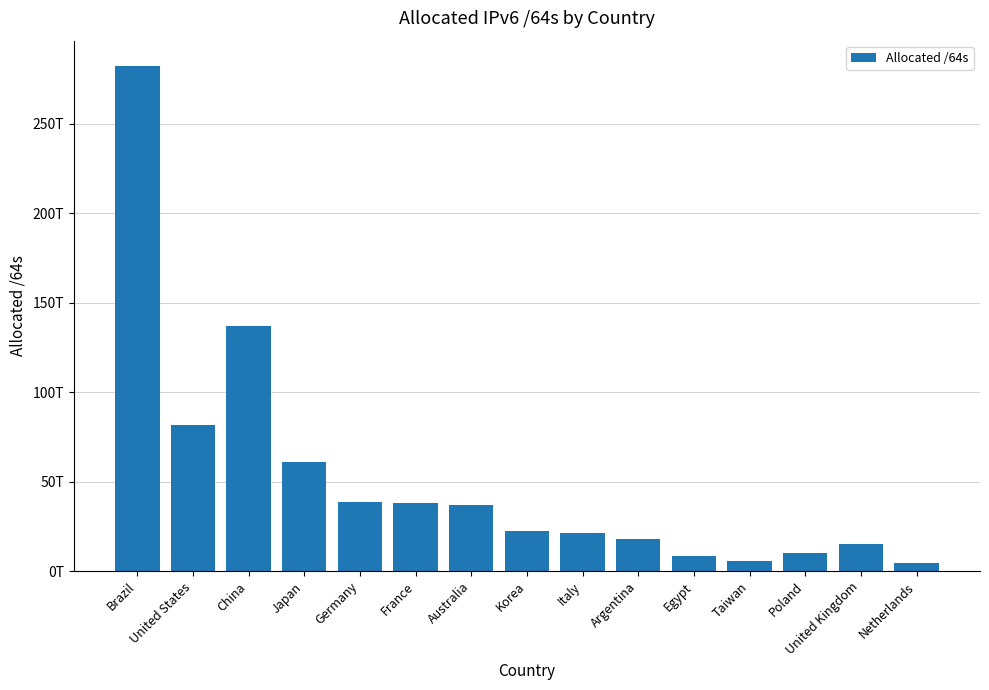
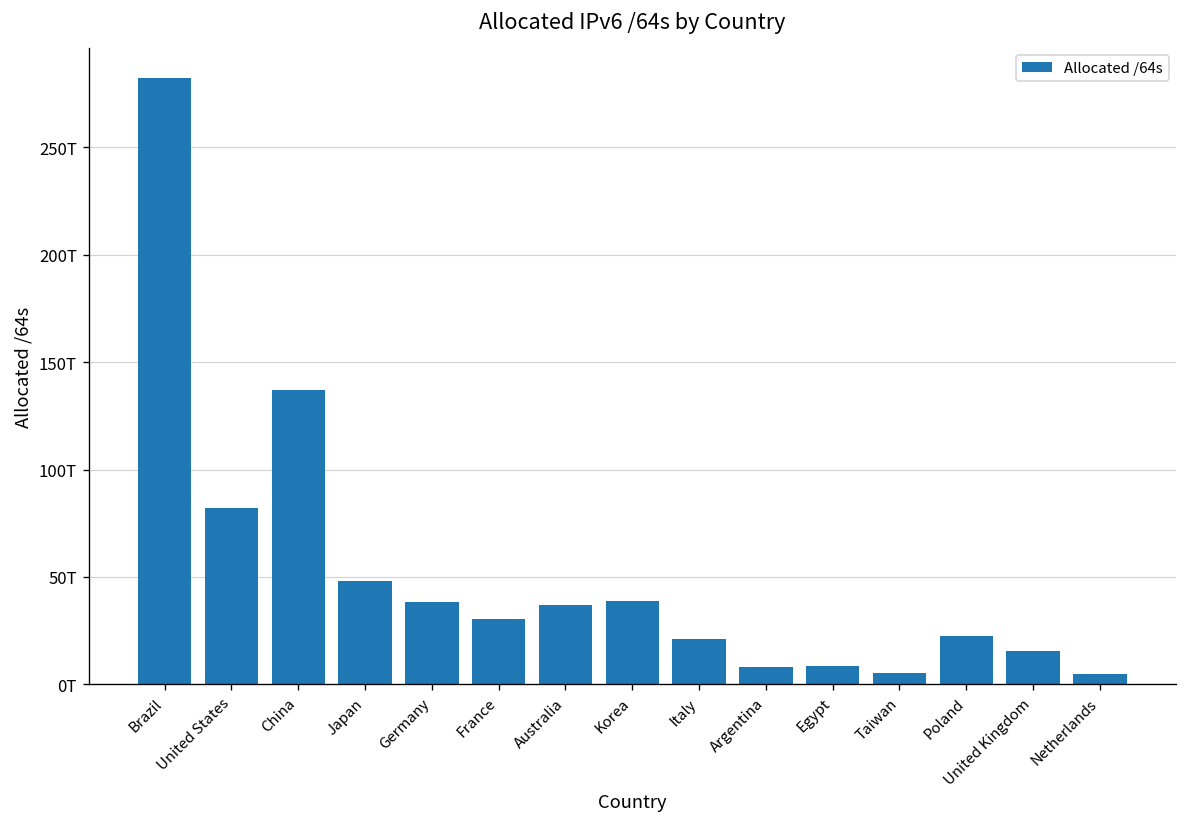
  {
    "Brazil": "282T",
    "United States": "82T",
    "China": "137T",
-   "Japan": "61T",
+   "Japan": "48T",
    "Germany": "39T",
-   "France": "38T",
+   "France": "30T",
    "Australia": "37T",
-   "Korea": "22T",
+   "Korea": "39T",
    "Italy": "21T",
-   "Argentina": "18T",
+   "Argentina": "8T",
    "Egypt": "9T",
    "Taiwan": "5T",
-   "Poland": "10T",
+   "Poland": "23T",
    "United Kingdom": "15T",
    "Netherlands": "5T"
  }
